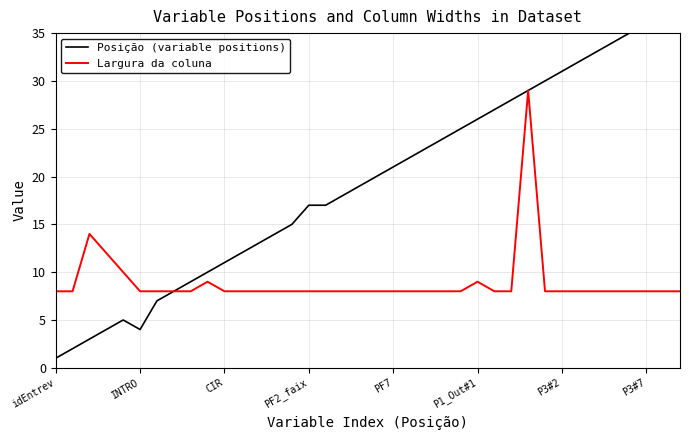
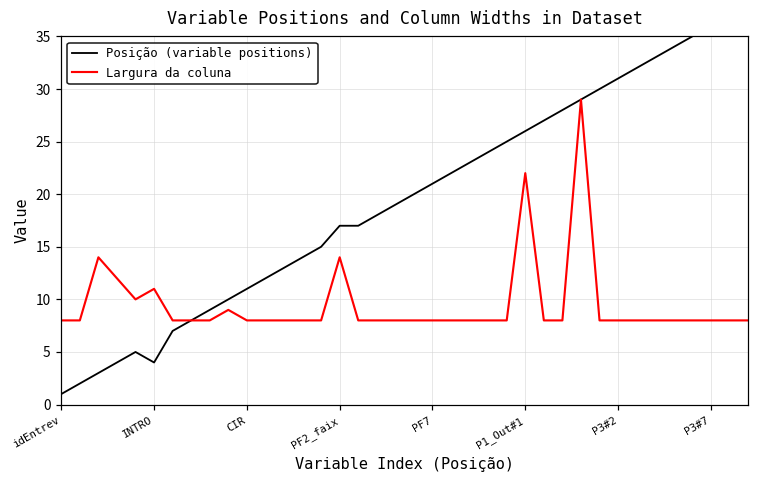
  {
    "Posição (variable positions)": {
      "idEntrev": 1,
      "INTRO": 4,
      "CIR": 11,
      "PF2_faix": 17,
      "PF7": 21,
      "P1_Out#1": 26,
      "P3#2": 31
    },
    "Largura da coluna": {
      "idEntrev": 8,
-     "INTRO": 8,
+     "INTRO": 11,
      "CIR": 8,
-     "PF2_faix": 8,
+     "PF2_faix": 14,
      "PF7": 8,
-     "P1_Out#1": 9,
+     "P1_Out#1": 22,
      "P3#2": 8,
      "P3#7": 8
    }
  }
